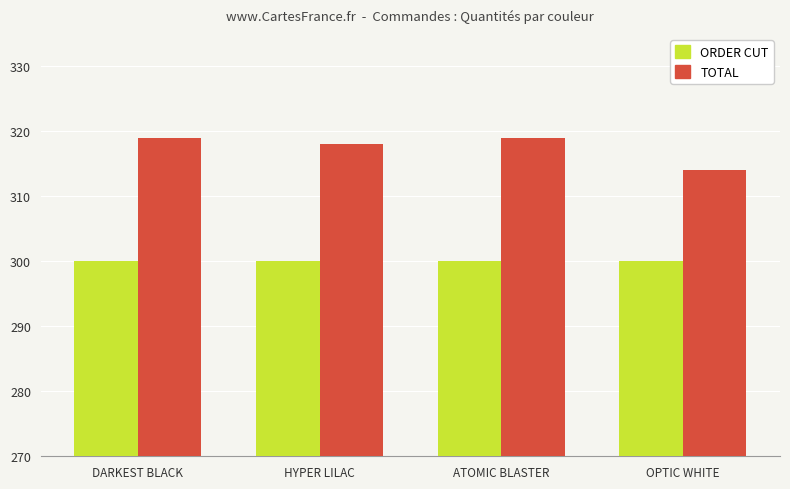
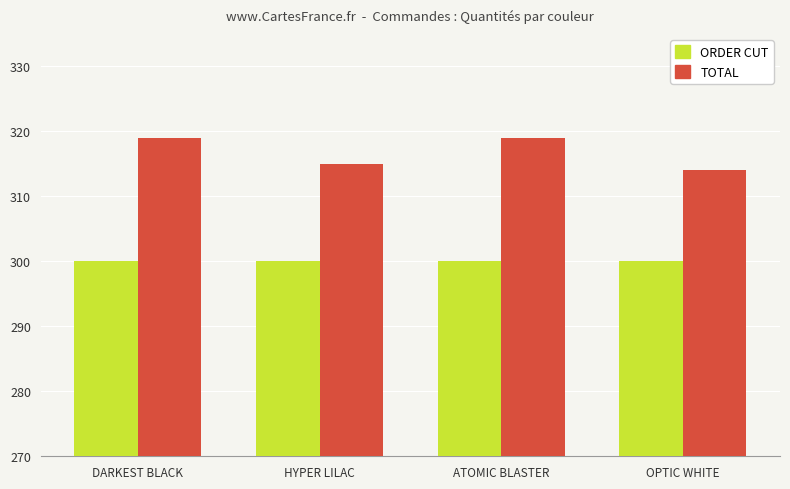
  {
    "ORDER CUT": {
      "DARKEST BLACK": 300,
      "HYPER LILAC": 300,
      "ATOMIC BLASTER": 300,
      "OPTIC WHITE": 300
    },
    "TOTAL": {
      "DARKEST BLACK": 319,
-     "HYPER LILAC": 318,
+     "HYPER LILAC": 315,
      "ATOMIC BLASTER": 319,
      "OPTIC WHITE": 314
    }
  }
